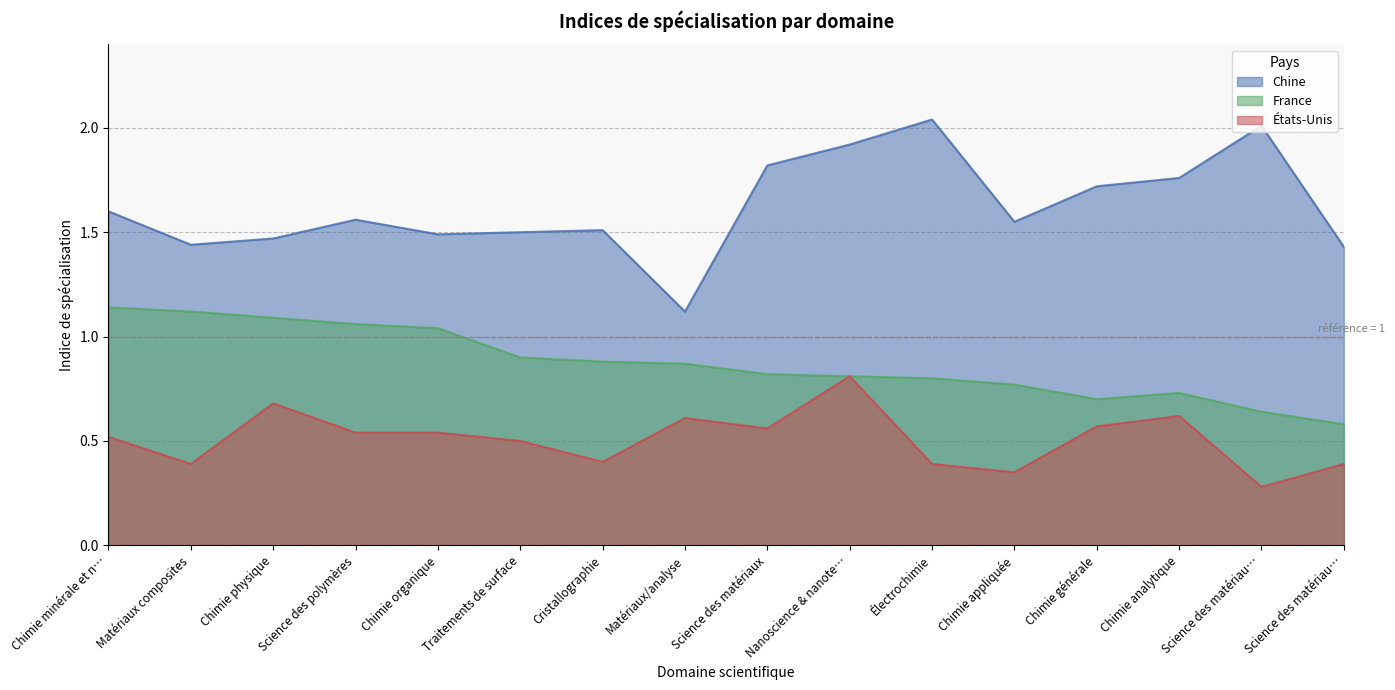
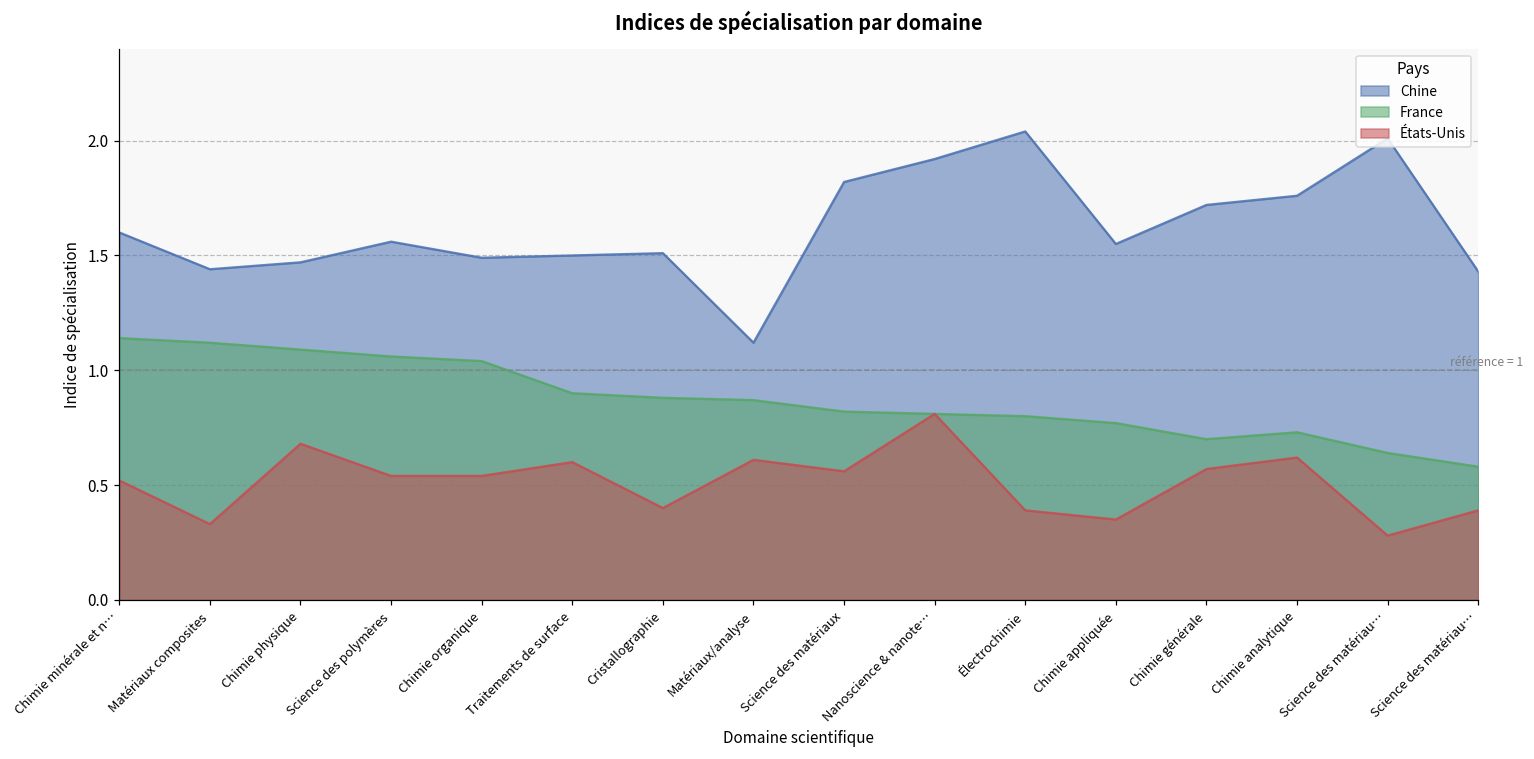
  {
    "Chine": {
      "Chimie minérale et n…": 1.60,
      "Matériaux composites": 1.44,
      "Chimie physique": 1.47,
      "Science des polymères": 1.56,
      "Chimie organique": 1.49,
      "Traitements de surface": 1.50,
      "Cristallographie": 1.51,
      "Matériaux/analyse": 1.12,
      "Science des matériaux": 1.82,
      "Nanoscience & nanote…": 1.92,
      "Électrochimie": 2.04,
      "Chimie appliquée": 1.55,
      "Chimie générale": 1.72,
      "Chimie analytique": 1.76
    },
    "France": {
      "Chimie minérale et n…": 1.14,
      "Matériaux composites": 1.12,
      "Chimie physique": 1.09,
      "Science des polymères": 1.06,
      "Chimie organique": 1.04,
      "Traitements de surface": 0.90,
      "Cristallographie": 0.88,
      "Matériaux/analyse": 0.87,
      "Science des matériaux": 0.82,
      "Électrochimie": 0.80,
      "Chimie appliquée": 0.77,
      "Chimie générale": 0.70,
      "Chimie analytique": 0.73
    },
    "États-Unis": {
      "Chimie minérale et n…": 0.52,
-     "Matériaux composites": 0.39,
+     "Matériaux composites": 0.33,
      "Chimie physique": 0.68,
      "Science des polymères": 0.54,
      "Chimie organique": 0.54,
-     "Traitements de surface": 0.5,
+     "Traitements de surface": 0.6,
      "Cristallographie": 0.40,
      "Matériaux/analyse": 0.61,
      "Science des matériaux": 0.56,
      "Électrochimie": 0.39,
      "Chimie appliquée": 0.35,
      "Chimie générale": 0.57,
      "Chimie analytique": 0.62
    }
  }
